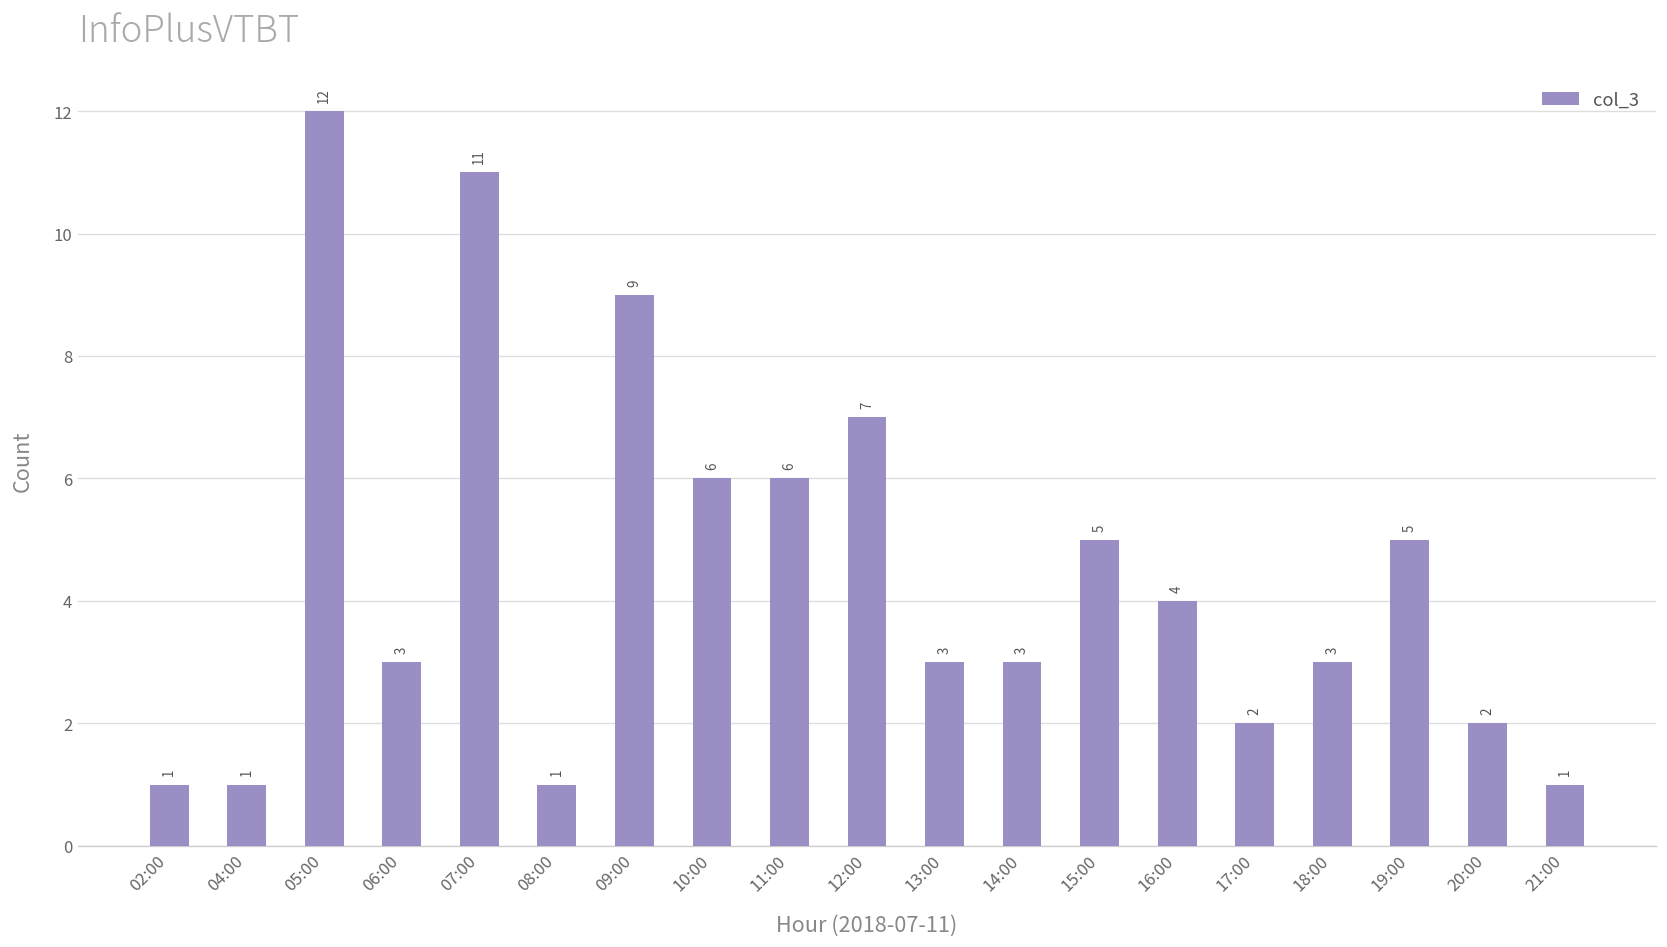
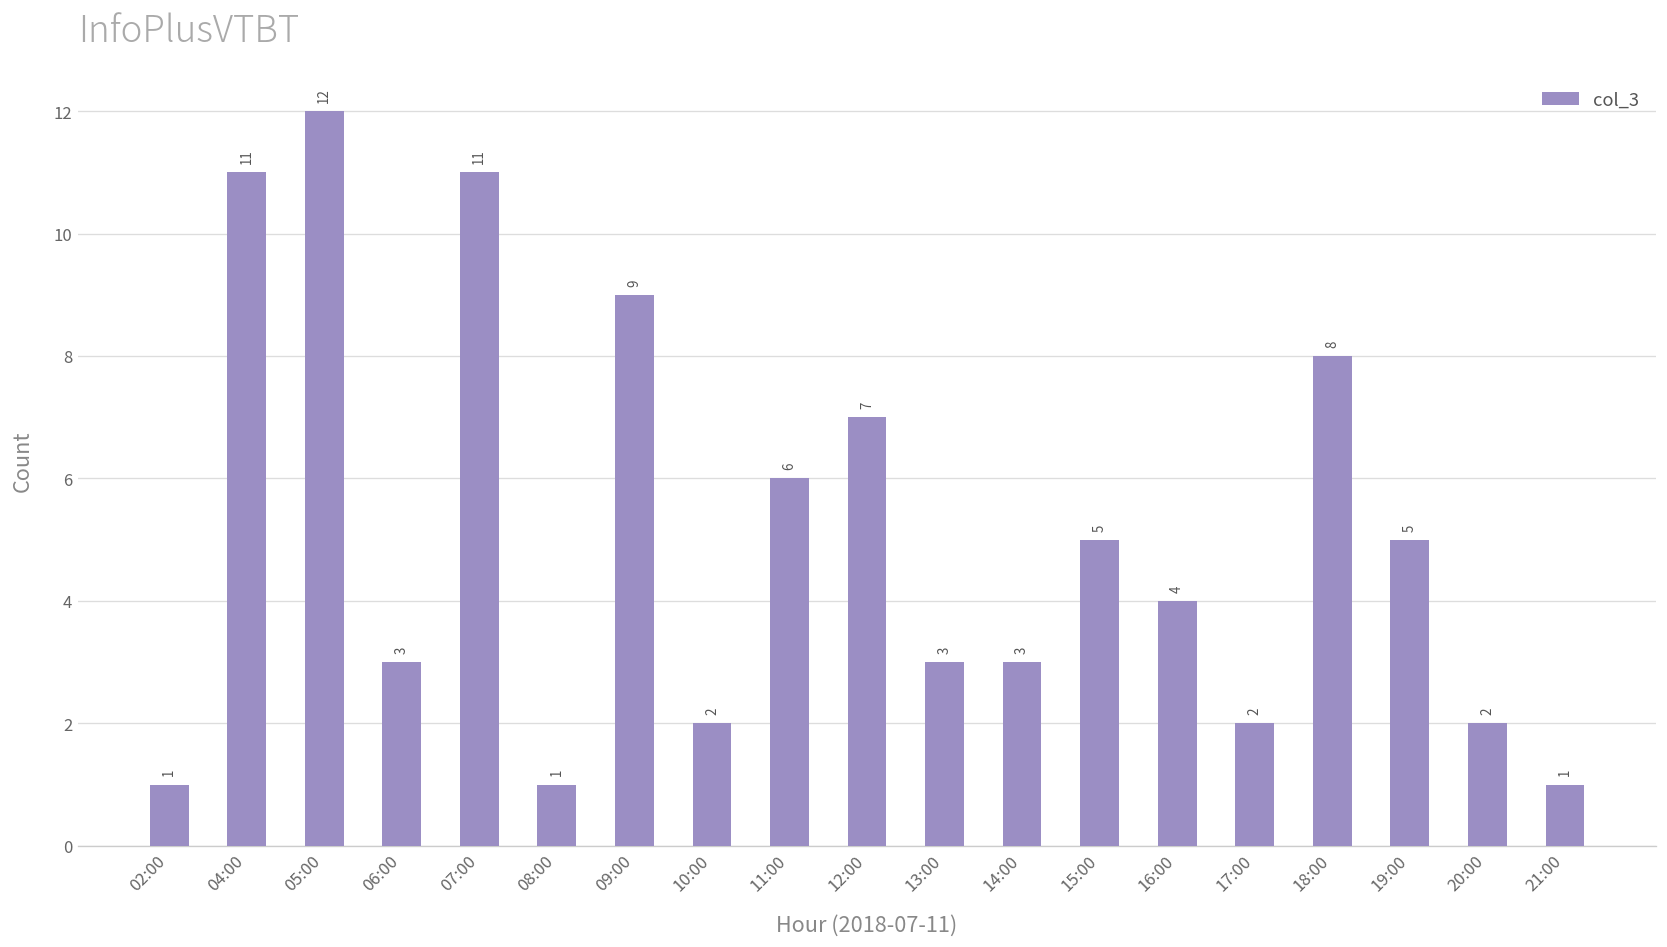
  {
    "02:00": 1,
-   "04:00": 1,
+   "04:00": 11,
    "05:00": 12,
    "06:00": 3,
    "07:00": 11,
    "08:00": 1,
    "09:00": 9,
-   "10:00": 6,
+   "10:00": 2,
    "11:00": 6,
    "12:00": 7,
    "13:00": 3,
    "14:00": 3,
    "15:00": 5,
    "16:00": 4,
    "17:00": 2,
-   "18:00": 3,
+   "18:00": 8,
    "19:00": 5,
    "20:00": 2,
    "21:00": 1
  }
